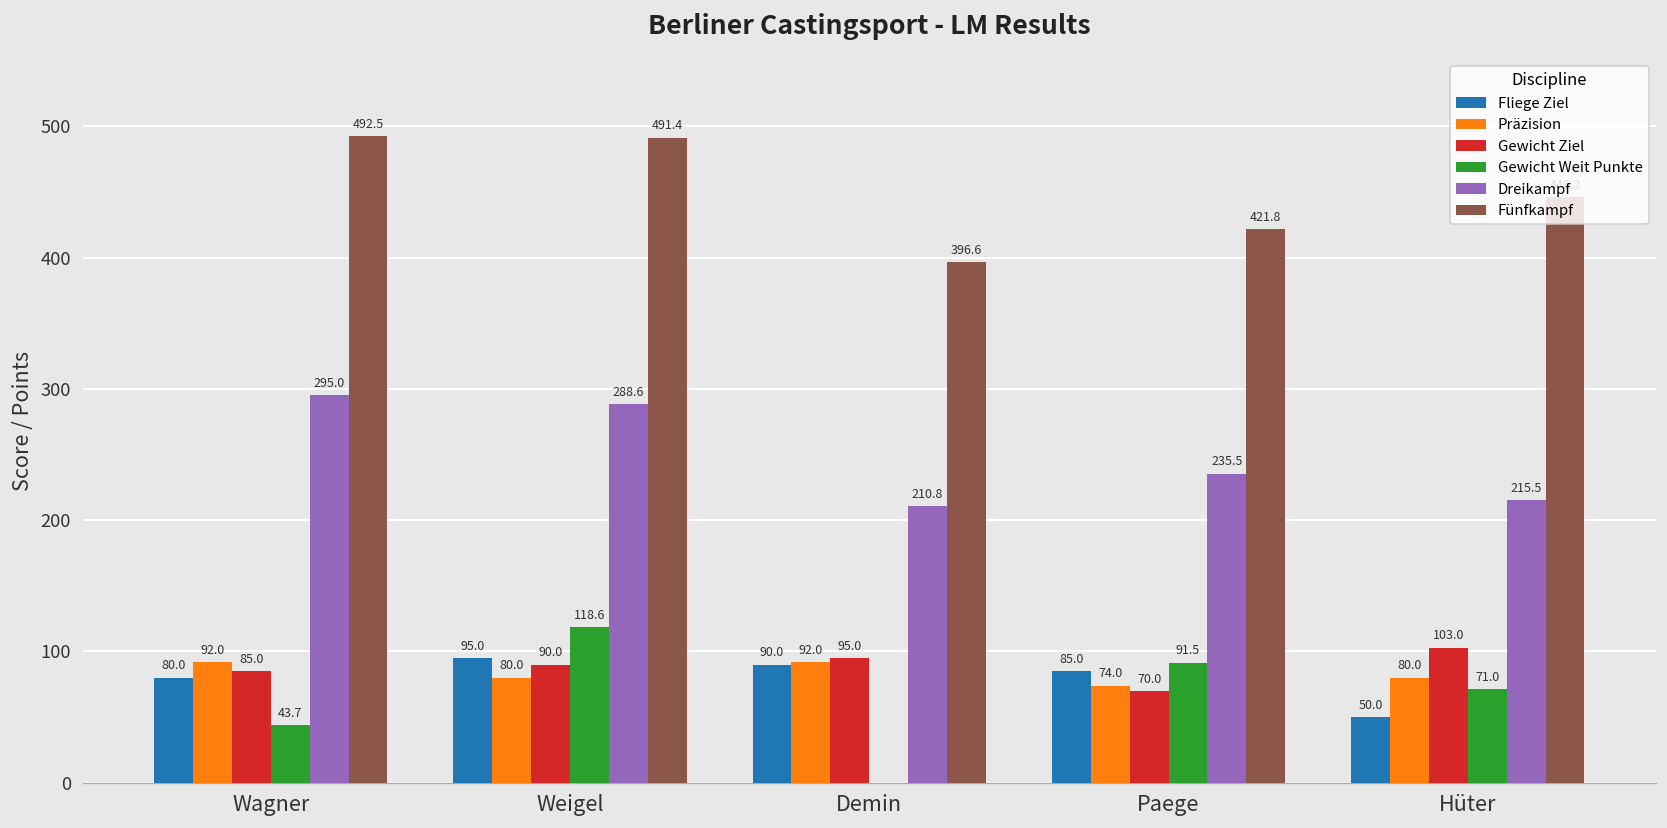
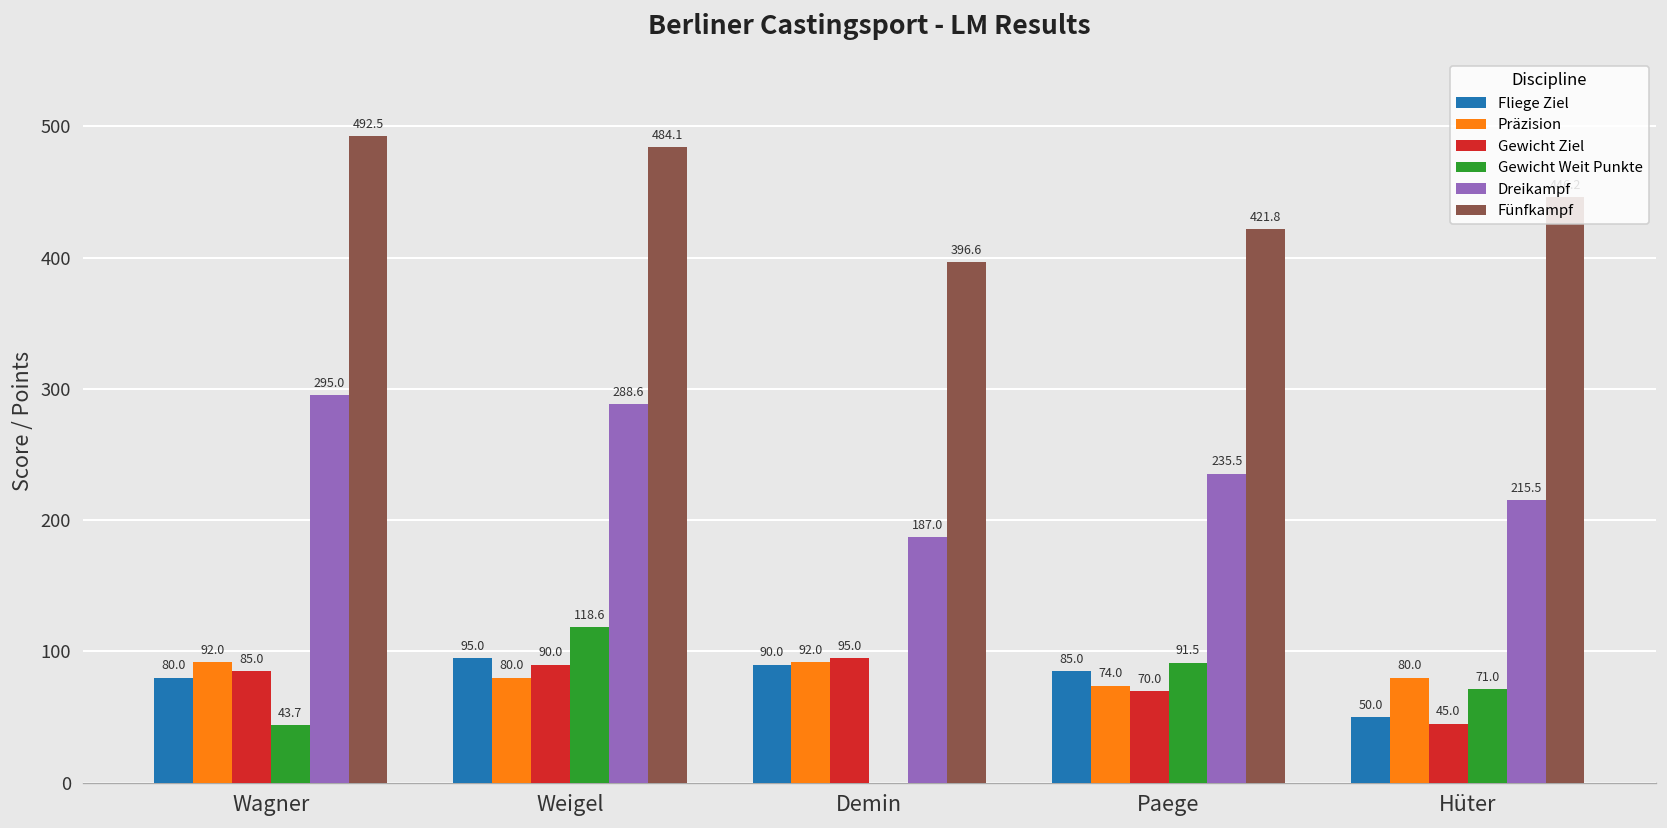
  {
    "Fliege Ziel": {
      "Wagner": 80.0,
      "Weigel": 95.0,
      "Demin": 90.0,
      "Paege": 85.0,
      "Hüter": 50.0
    },
    "Präzision": {
      "Wagner": 92.0,
      "Weigel": 80.0,
      "Demin": 92.0,
      "Paege": 74.0,
      "Hüter": 80.0
    },
    "Gewicht Ziel": {
      "Wagner": 85.0,
      "Weigel": 90.0,
      "Demin": 95.0,
      "Paege": 70.0,
-     "Hüter": 103.0
+     "Hüter": 45.0
    },
    "Gewicht Weit Punkte": {
      "Wagner": 43.7,
      "Weigel": 118.6,
      "Paege": 91.5,
      "Hüter": 71.0
    },
    "Dreikampf": {
      "Wagner": 295.0,
      "Weigel": 288.6,
-     "Demin": 210.8,
+     "Demin": 187.0,
      "Paege": 235.5,
      "Hüter": 215.5
    },
    "Fünfkampf": {
      "Wagner": 492.5,
-     "Weigel": 491.4,
+     "Weigel": 484.1,
      "Demin": 396.6,
      "Paege": 421.8
    }
  }
